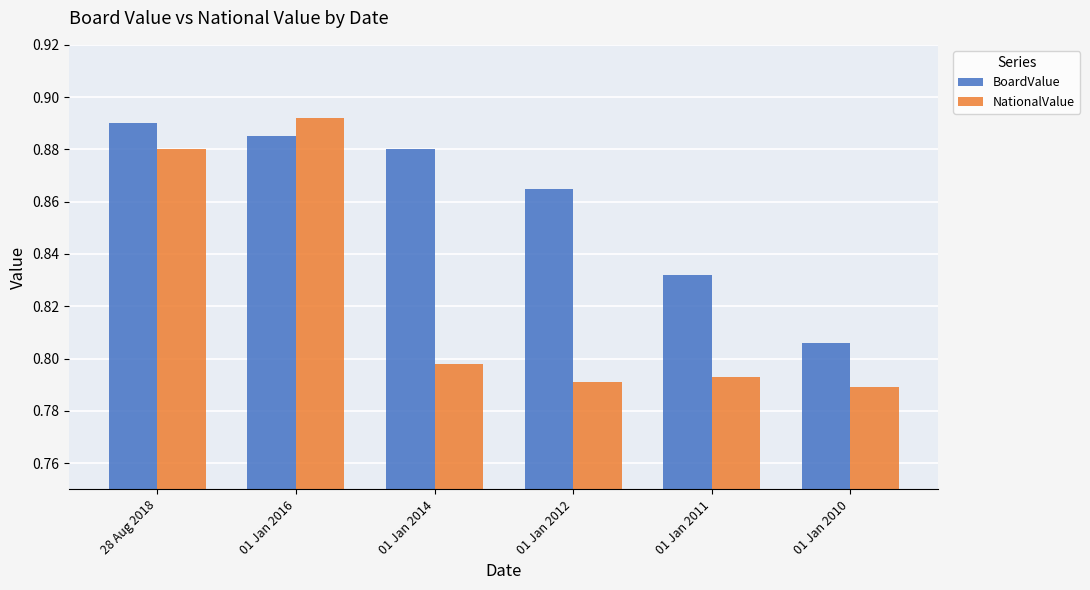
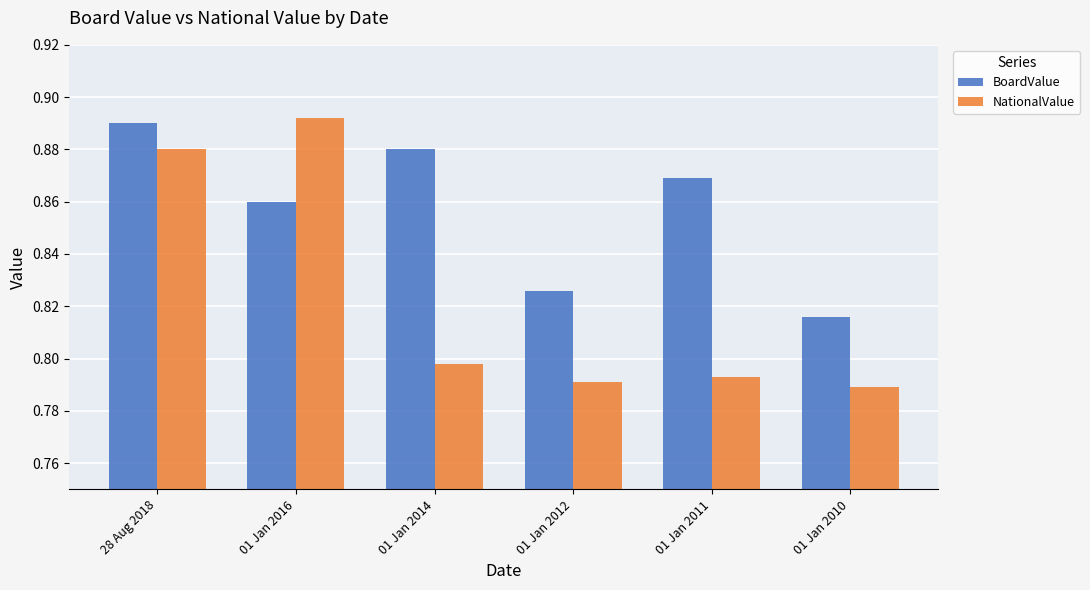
  {
    "BoardValue": {
      "28 Aug 2018": 0.890,
-     "01 Jan 2016": 0.885,
+     "01 Jan 2016": 0.860,
      "01 Jan 2014": 0.880,
-     "01 Jan 2012": 0.865,
-     "01 Jan 2011": 0.832,
-     "01 Jan 2010": 0.806
+     "01 Jan 2012": 0.826,
+     "01 Jan 2011": 0.869,
+     "01 Jan 2010": 0.816
    },
    "NationalValue": {
      "28 Aug 2018": 0.880,
      "01 Jan 2016": 0.892,
      "01 Jan 2014": 0.798,
      "01 Jan 2012": 0.791,
      "01 Jan 2011": 0.793,
      "01 Jan 2010": 0.789
    }
  }
